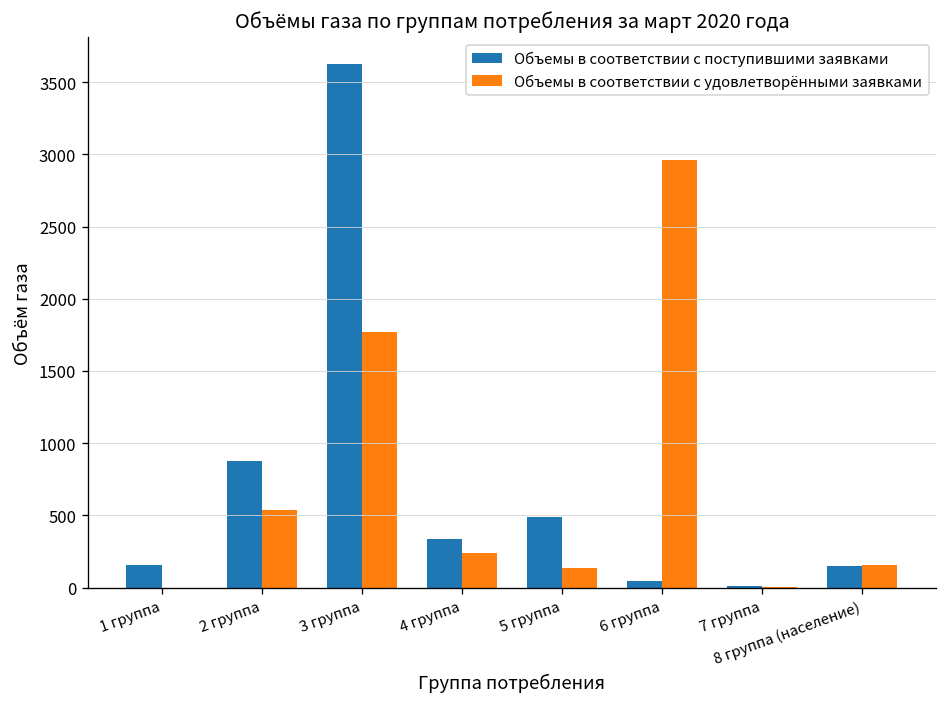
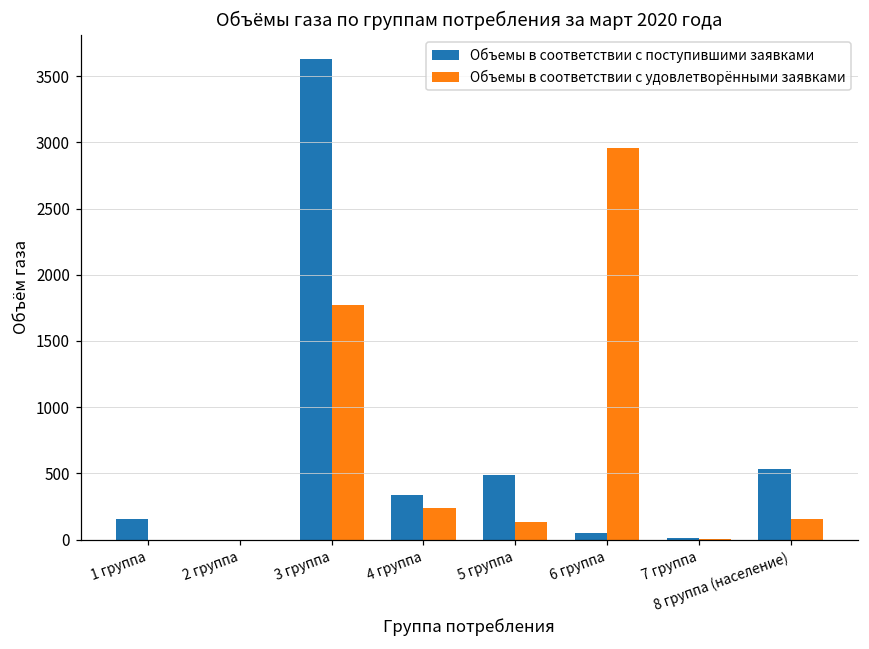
  {
    "Объемы в соответствии с поступившими заявками": {
      "1 группа": 160,
-     "2 группа": 880,
+     "2 группа": 0,
      "3 группа": 3630,
      "4 группа": 340,
      "5 группа": 490,
      "6 группа": 50,
-     "8 группа (население)": 150
+     "8 группа (население)": 540
    },
    "Объемы в соответствии с удовлетворёнными заявками": {
      "1 группа": 0,
-     "2 группа": 540,
+     "2 группа": 0,
      "3 группа": 1770,
      "4 группа": 240,
      "5 группа": 130,
      "6 группа": 2960,
      "8 группа (население)": 160
    }
  }
